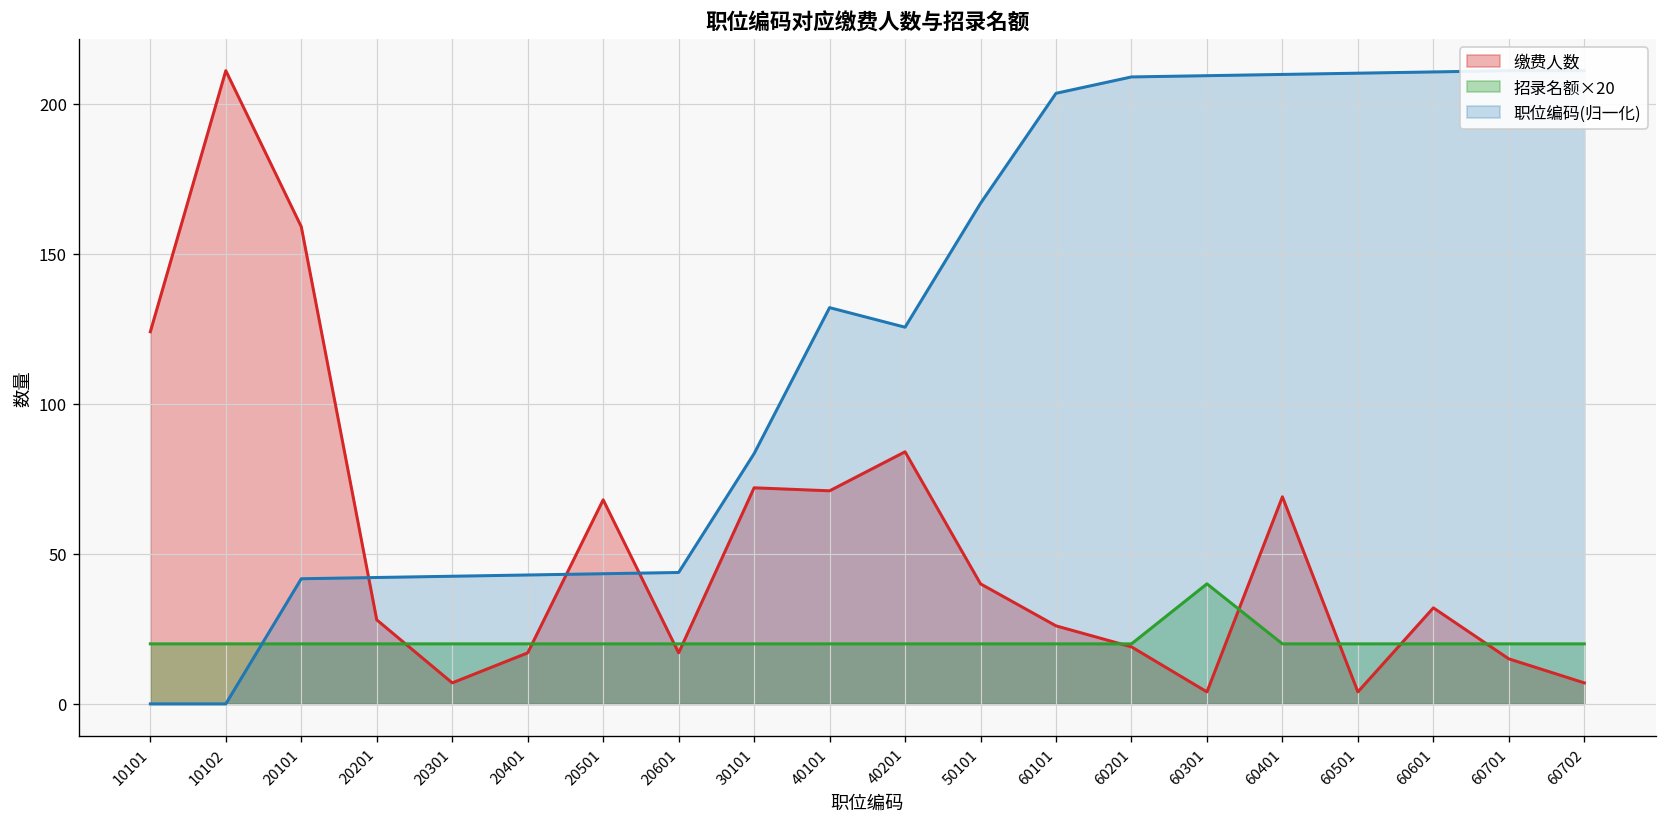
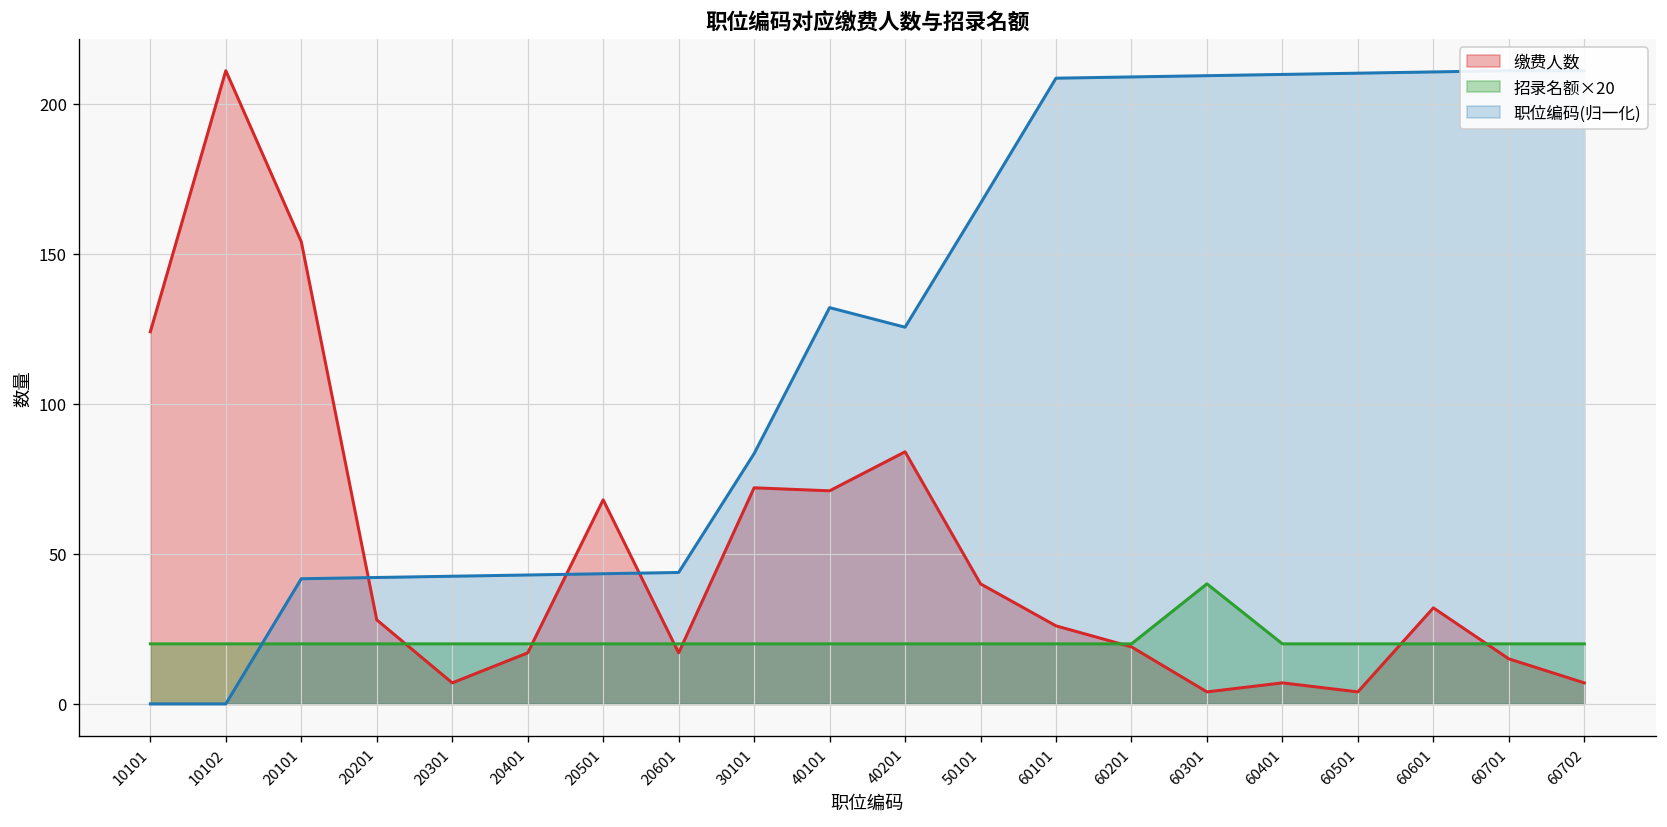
  {
    "缴费人数": {
      "10101": 124,
      "10102": 211,
-     "20101": 159,
+     "20101": 154,
      "20201": 28,
      "20301": 7,
      "20401": 17,
      "20501": 68,
      "20601": 17,
      "30101": 72,
      "40101": 71,
      "40201": 84,
      "50101": 40,
      "60101": 26,
      "60301": 4,
-     "60401": 69,
+     "60401": 7,
      "60501": 4,
      "60601": 32,
      "60701": 15,
      "60702": 7
    },
    "招录名额×20": {
      "10101": 20,
      "10102": 20,
      "20101": 20,
      "20201": 20,
      "20301": 20,
      "20401": 20,
      "20501": 20,
      "20601": 20,
      "30101": 20,
      "40101": 20,
      "40201": 20,
      "50101": 20,
      "60101": 20,
      "60301": 40,
      "60401": 20,
      "60501": 20,
      "60601": 20,
      "60701": 20,
      "60702": 20
    },
    "职位编码(归一化)": {
      "10101": 0,
      "10102": 0,
      "20101": 42,
      "20201": 42,
      "20301": 43,
      "20401": 43,
      "20501": 43,
      "20601": 44,
      "30101": 83,
      "40101": 132,
      "40201": 126,
      "50101": 167,
-     "60101": 203,
+     "60101": 208,
      "60201": 209,
      "60301": 209,
      "60401": 210,
      "60501": 210,
      "60601": 211
    }
  }
